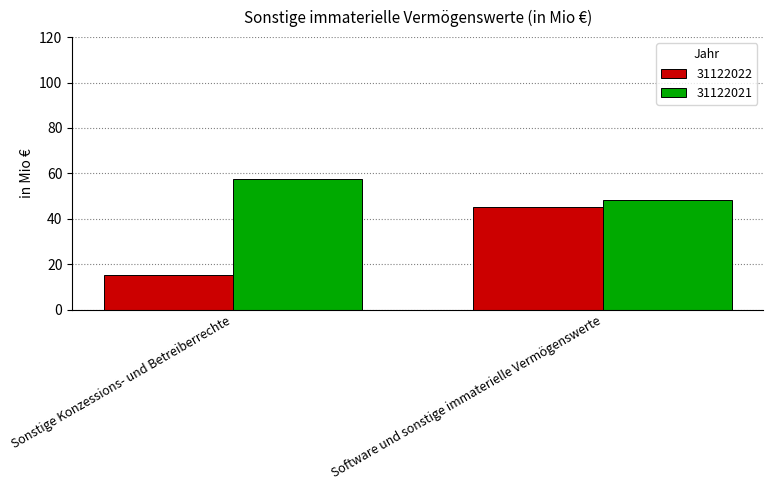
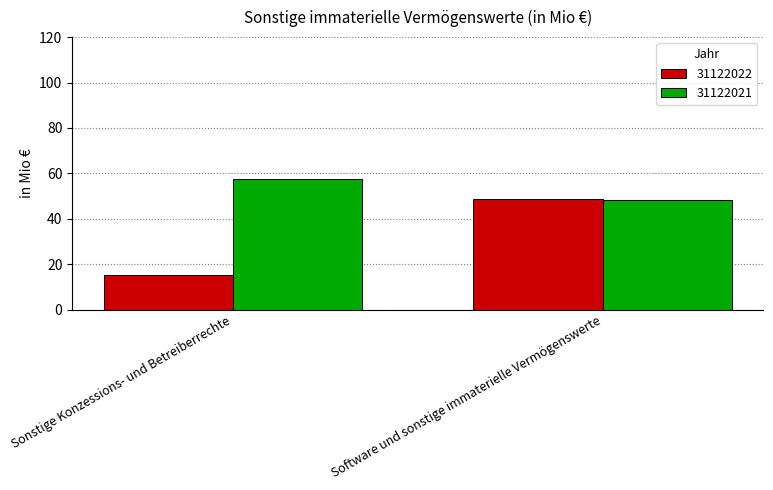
  {
    "31122022": {
      "Sonstige Konzessions- und Betreiberrechte": 15,
-     "Software und sonstige immaterielle Vermögenswerte": 45
+     "Software und sonstige immaterielle Vermögenswerte": 49
    },
    "31122021": {
      "Sonstige Konzessions- und Betreiberrechte": 57,
      "Software und sonstige immaterielle Vermögenswerte": 48
    }
  }
